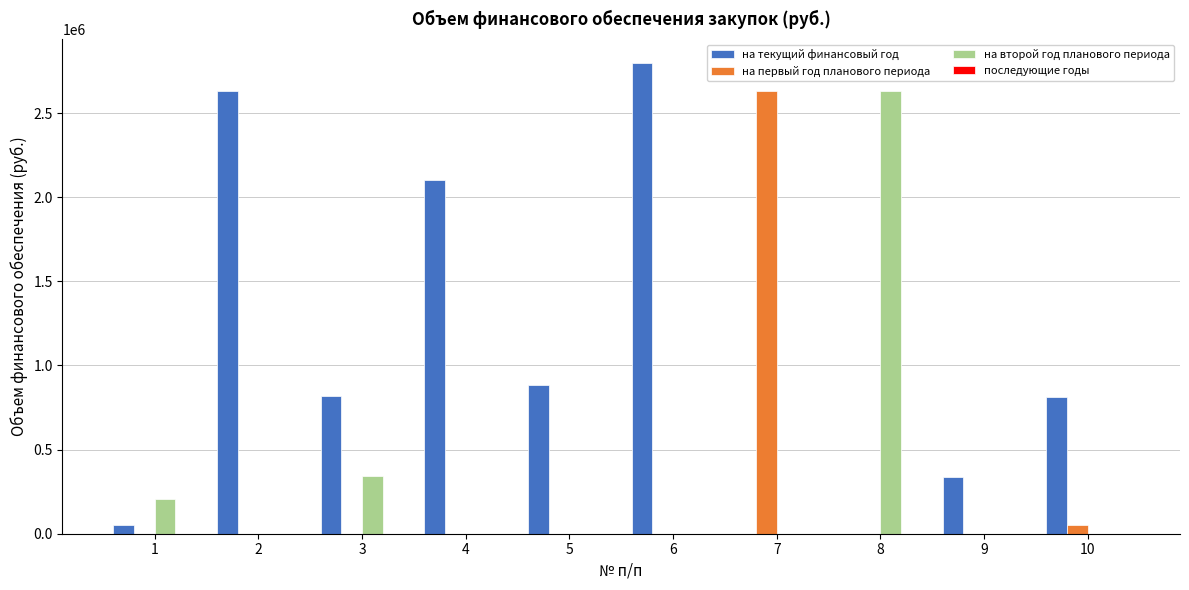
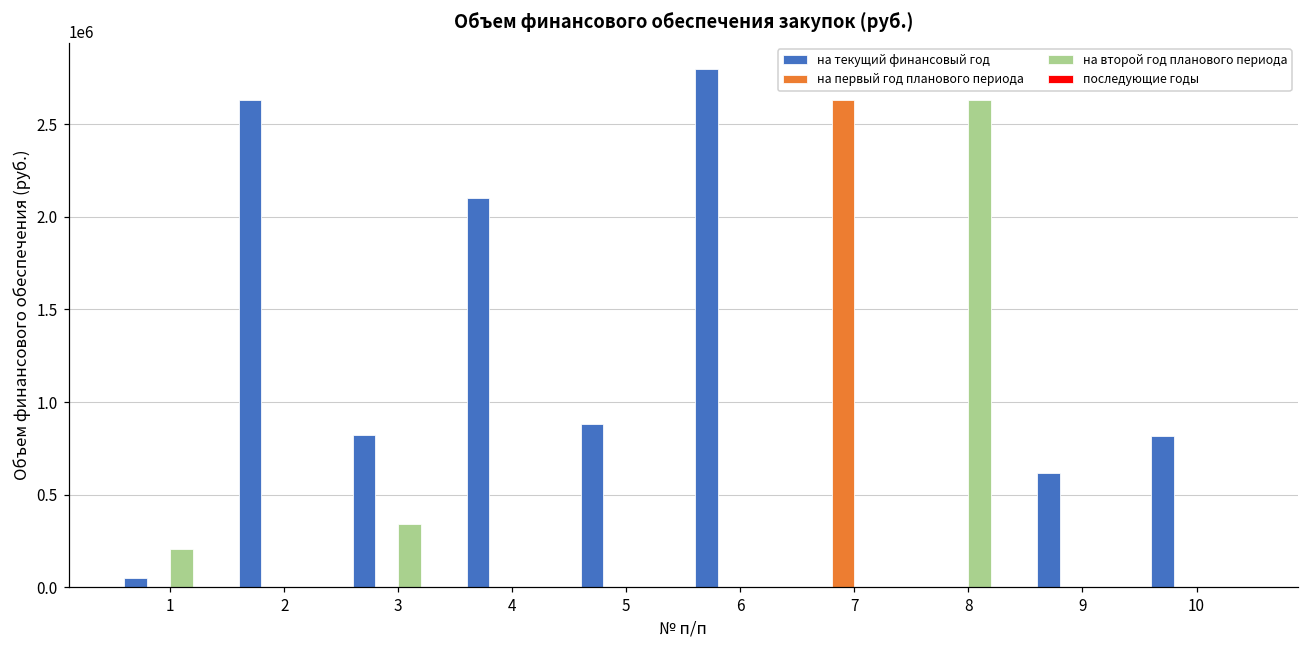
  {
    "на текущий финансовый год": {
      "1": 50000,
      "2": 2630000,
      "3": 820000,
      "4": 2100000,
      "5": 880000,
      "6": 2800000,
      "7": 0,
      "8": 0,
-     "9": 340000,
+     "9": 620000,
      "10": 810000
    },
    "на первый год планового периода": {
      "1": 0,
      "2": 0,
      "3": 0,
      "4": 0,
      "5": 0,
      "6": 0,
      "7": 2630000,
      "8": 0,
      "9": 0,
-     "10": 50000
+     "10": 0
    },
    "на второй год планового периода": {
      "1": 210000,
      "2": 0,
      "3": 340000,
      "4": 0,
      "5": 0,
      "6": 0,
      "7": 0,
      "8": 2630000,
      "9": 0,
      "10": 0
    },
    "последующие годы": {
      "1": 0,
      "2": 0,
      "3": 0,
      "4": 0,
      "5": 0,
      "6": 0,
      "7": 0,
      "8": 0,
      "9": 0,
      "10": 0
    }
  }
